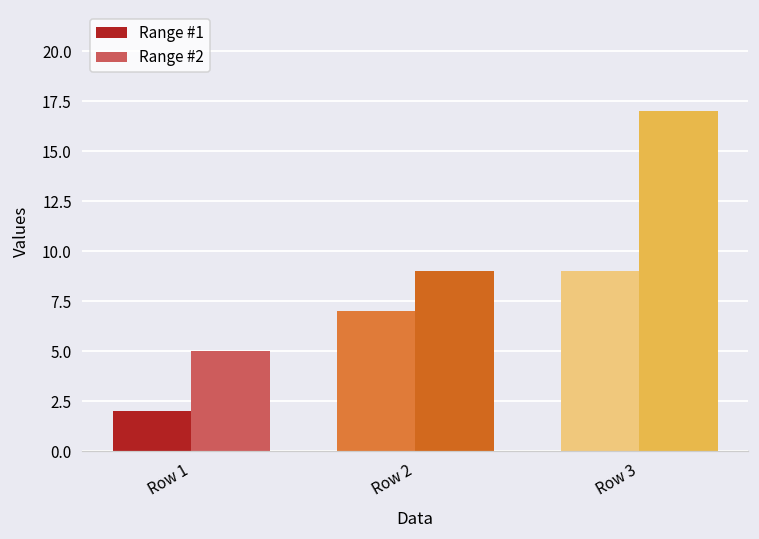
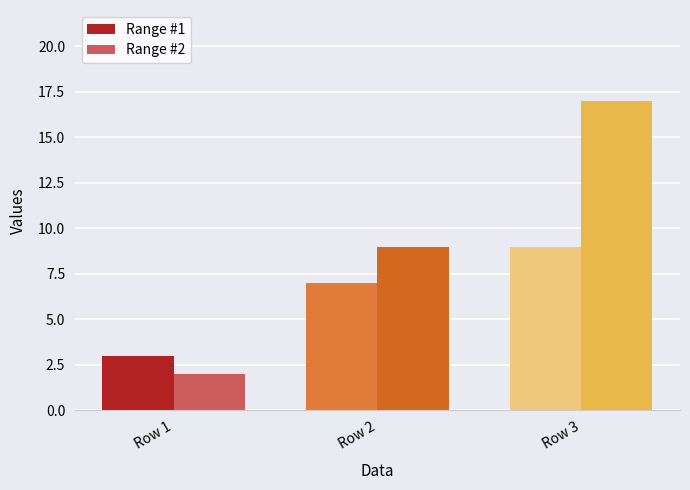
  {
    "Range #1": {
-     "Row 1": 2,
+     "Row 1": 3,
      "Row 2": 7,
      "Row 3": 9
    },
    "Range #2": {
-     "Row 1": 5,
+     "Row 1": 2,
      "Row 2": 9,
      "Row 3": 17
    }
  }
